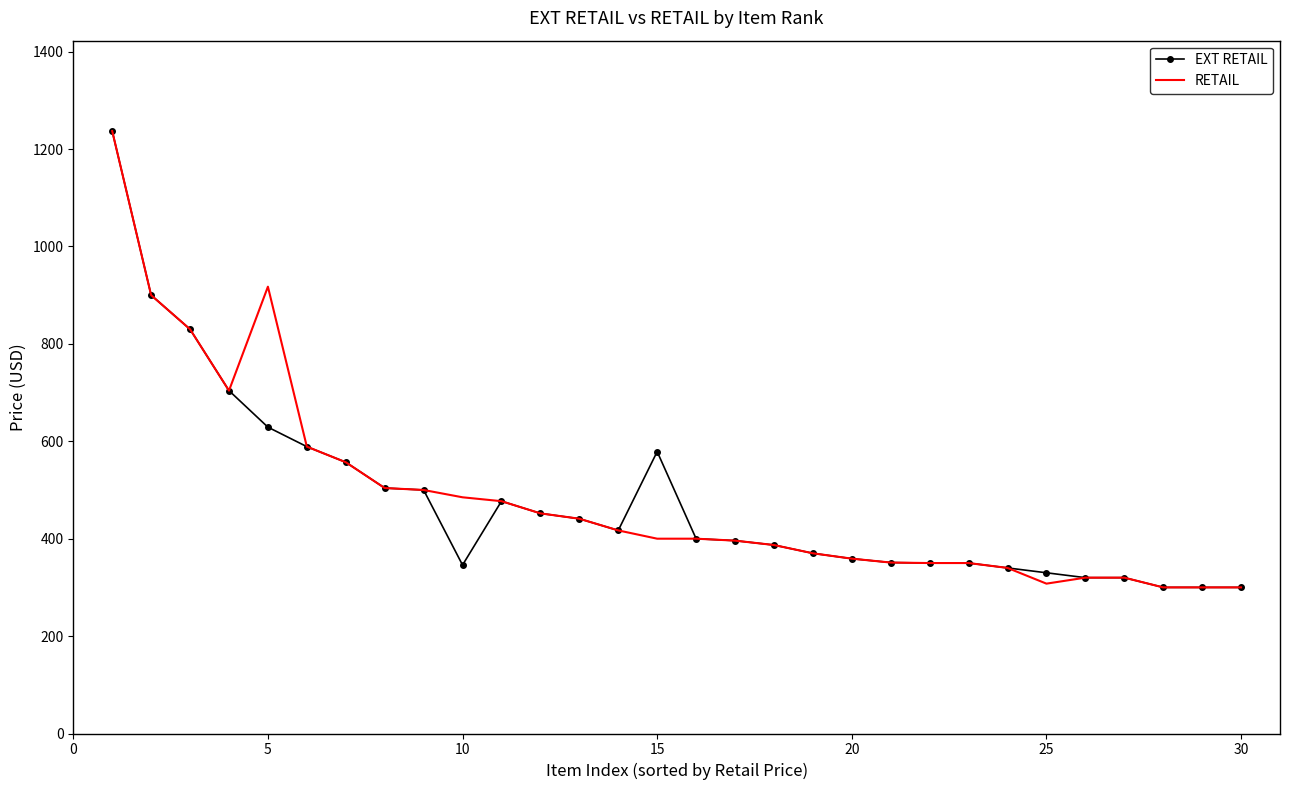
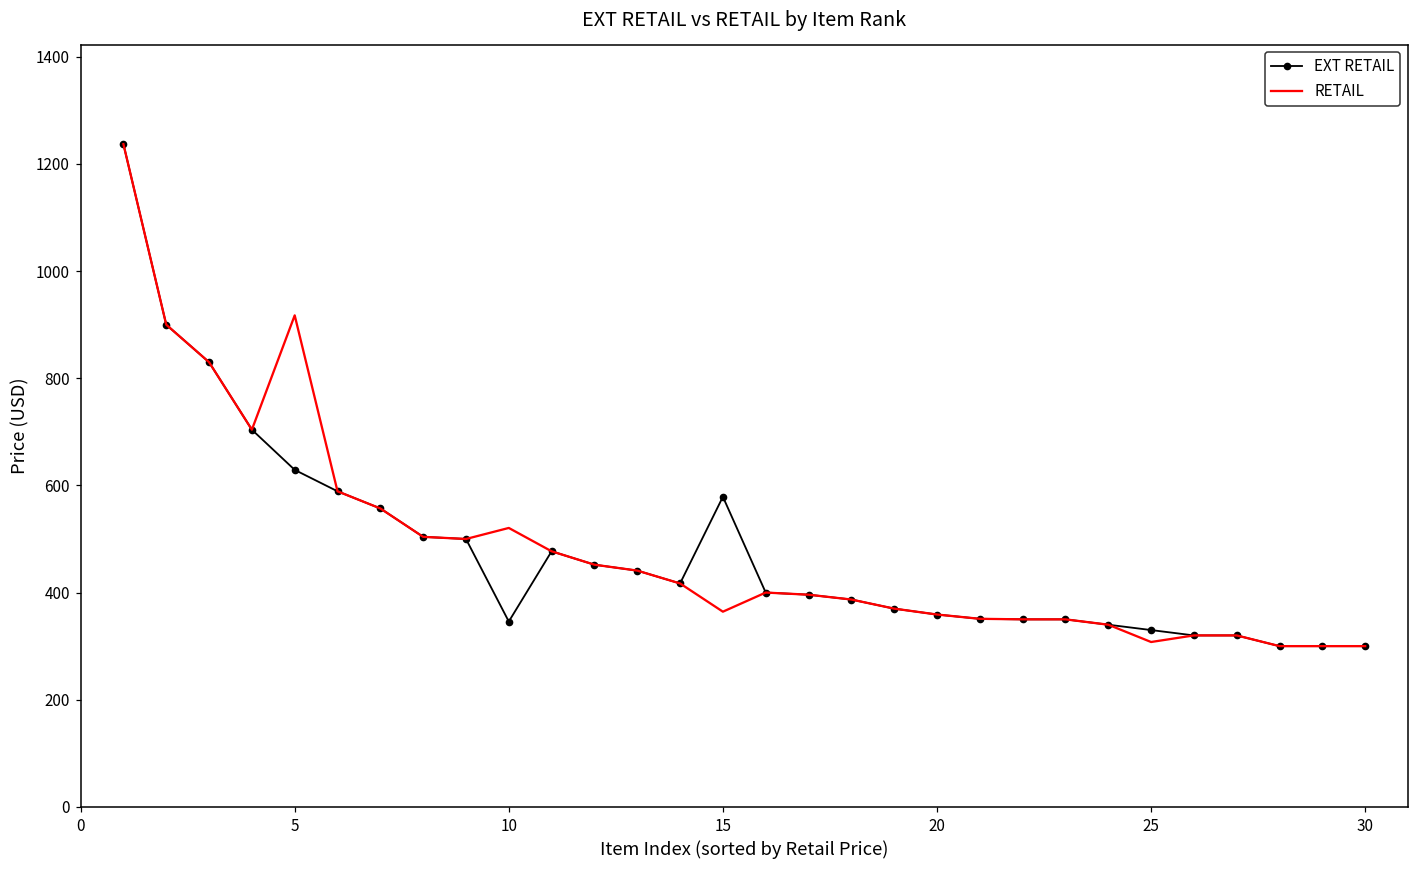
  {
    "EXT RETAIL": {
      "5": 630,
      "10": 350,
      "15": 580,
      "25": 330
    },
    "RETAIL": {
      "5": 920,
-     "10": 480,
-     "15": 400,
+     "10": 520,
+     "15": 360,
      "25": 310
    }
  }
